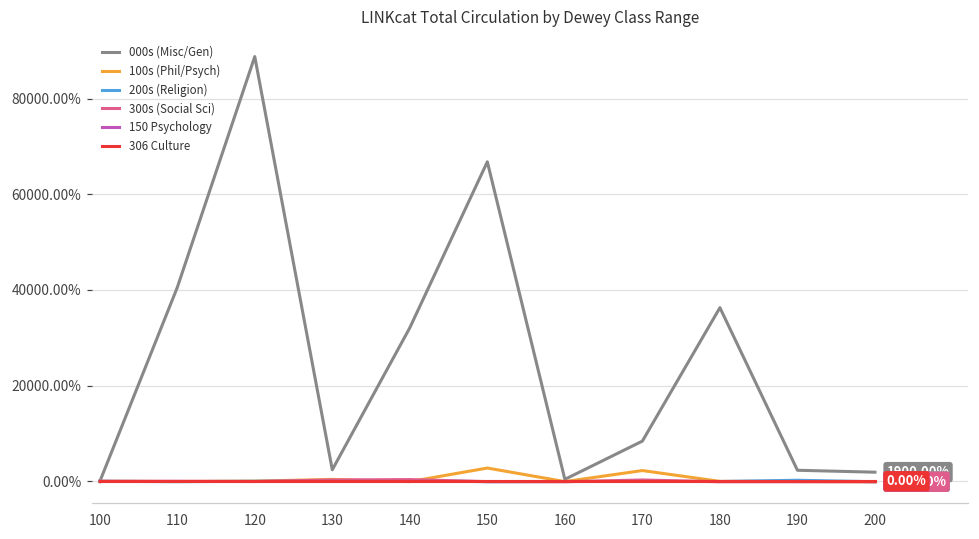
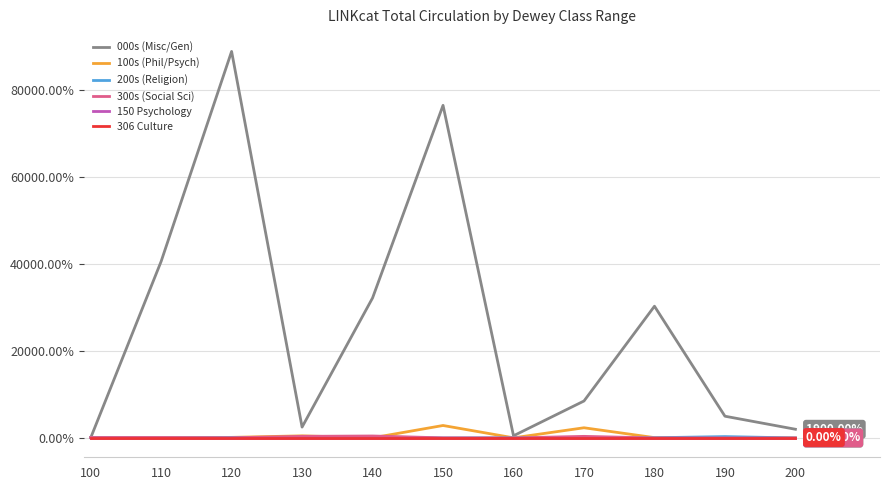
  {
    "000s (Misc/Gen)": {
      "110": "41000%",
      "120": "89000%",
      "130": "2000%",
      "140": "32000%",
-     "150": "67000%",
+     "150": "76000%",
      "170": "8000%",
-     "180": "36000%",
-     "190": "2000%"
+     "180": "30000%",
+     "190": "5000%"
    },
    "100s (Phil/Psych)": {
      "150": "3000%",
      "170": "2000%"
    }
  }
